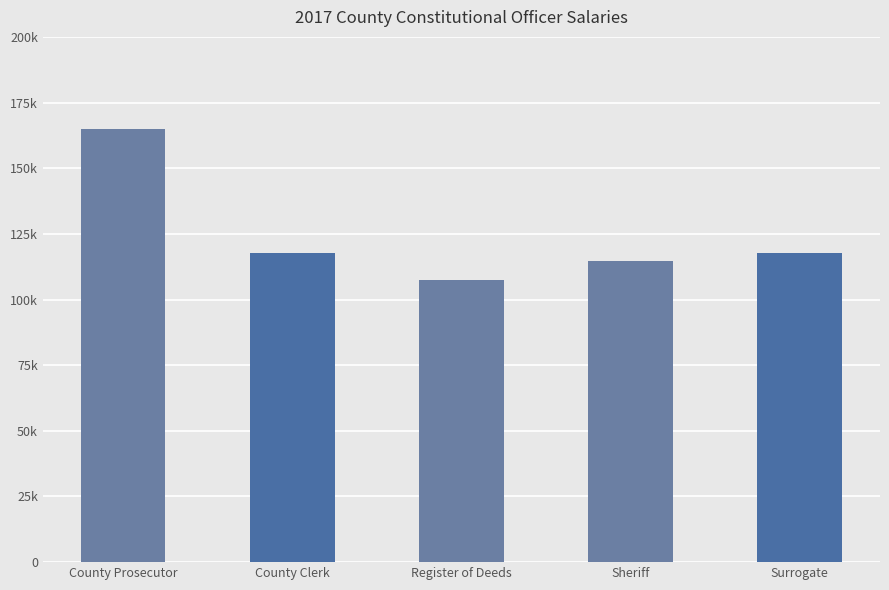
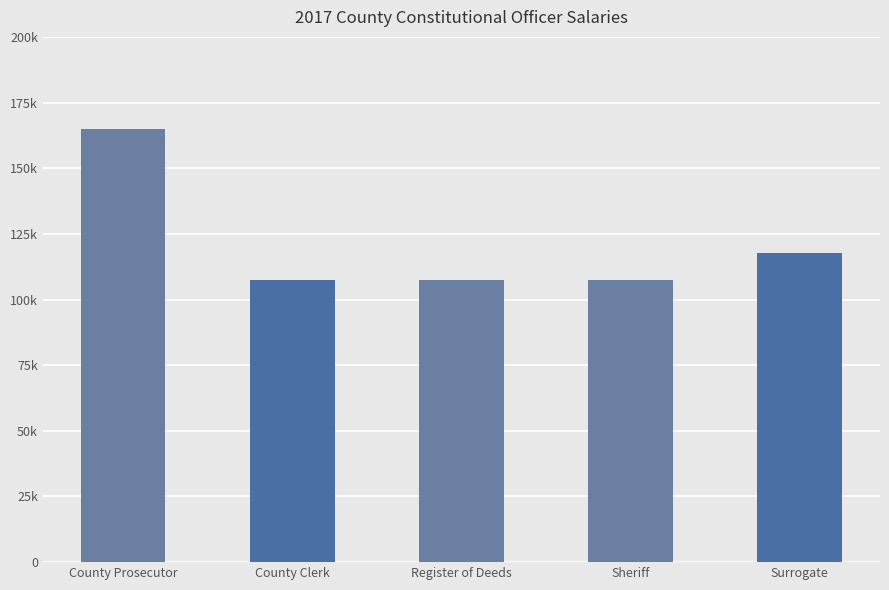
  {
    "County Prosecutor": 165000,
-   "County Clerk": 118000,
+   "County Clerk": 107000,
    "Register of Deeds": 107000,
-   "Sheriff": 115000,
+   "Sheriff": 107000,
    "Surrogate": 118000
  }
